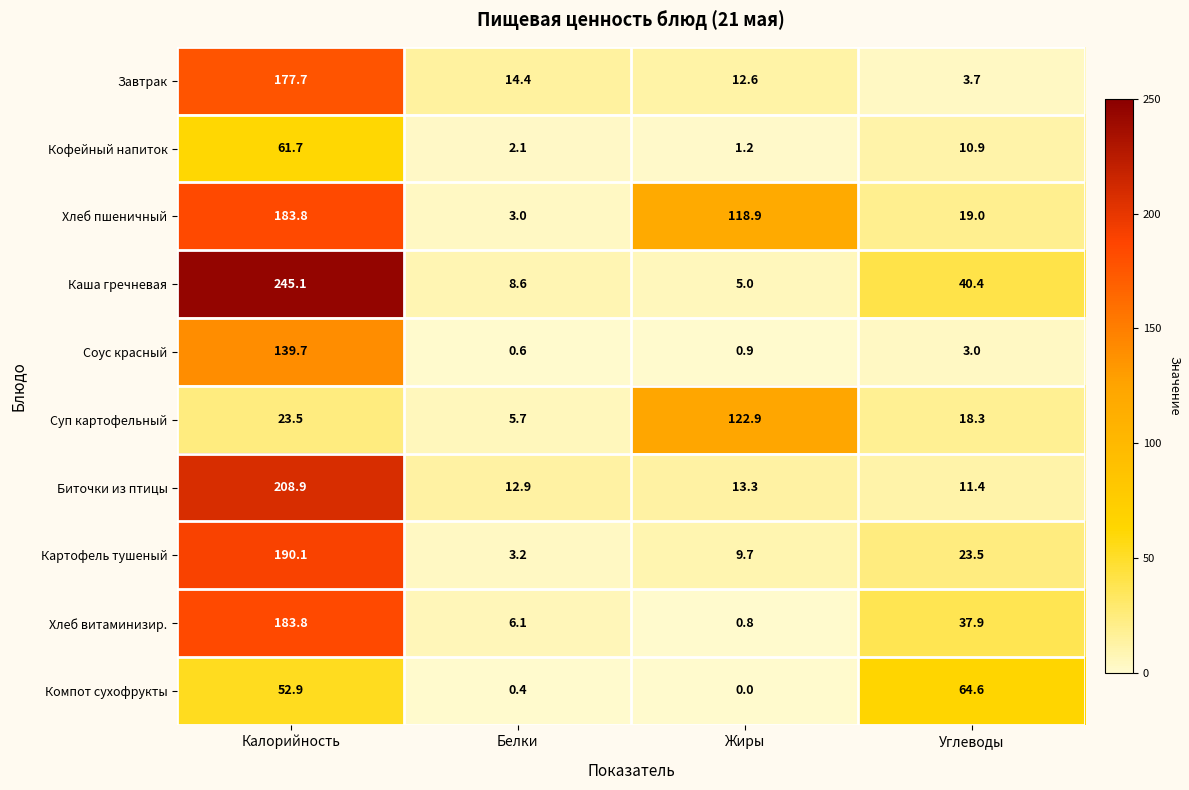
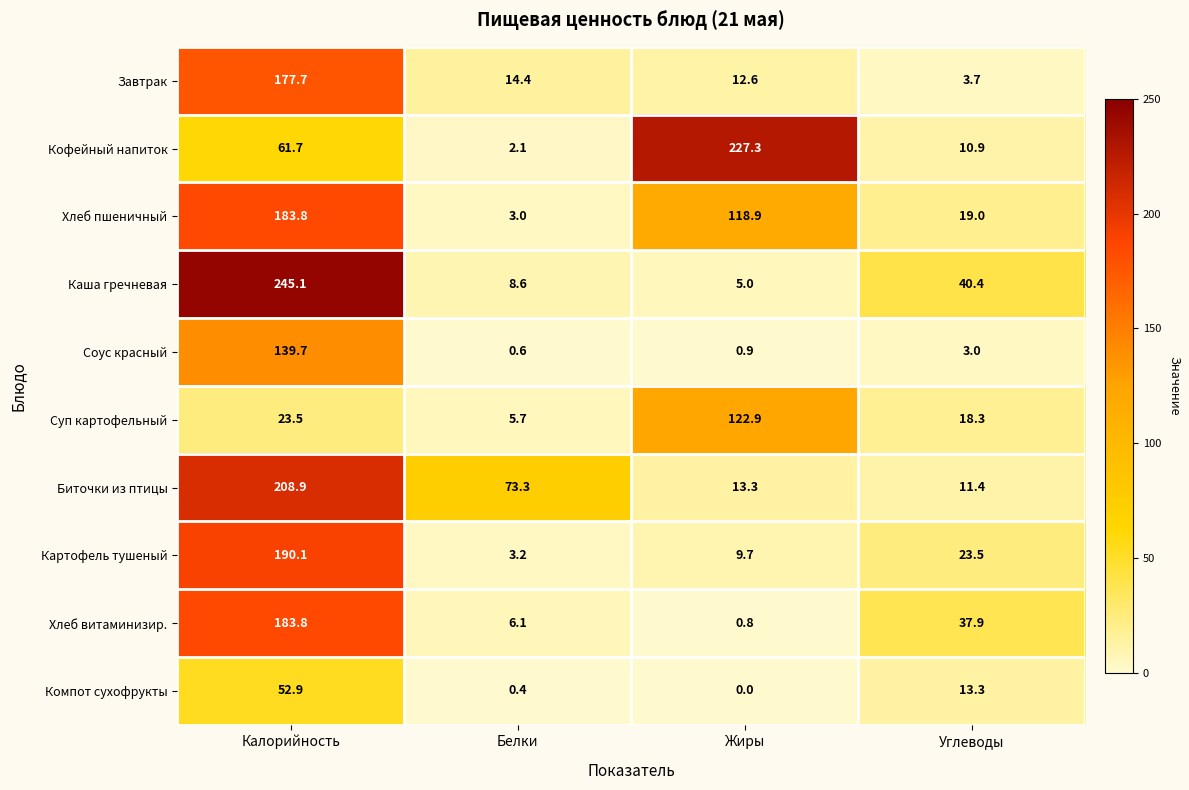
  {
    "Завтрак": {
      "Калорийность": 177.7,
      "Белки": 14.4,
      "Жиры": 12.6,
      "Углеводы": 3.7
    },
    "Кофейный напиток": {
      "Калорийность": 61.7,
      "Белки": 2.1,
-     "Жиры": 1.2,
+     "Жиры": 227.3,
      "Углеводы": 10.9
    },
    "Хлеб пшеничный": {
      "Калорийность": 183.8,
      "Белки": 3.0,
      "Жиры": 118.9,
      "Углеводы": 19.0
    },
    "Каша гречневая": {
      "Калорийность": 245.1,
      "Белки": 8.6,
      "Жиры": 5.0,
      "Углеводы": 40.4
    },
    "Соус красный": {
      "Калорийность": 139.7,
      "Белки": 0.6,
      "Жиры": 0.9,
      "Углеводы": 3.0
    },
    "Суп картофельный": {
      "Калорийность": 23.5,
      "Белки": 5.7,
      "Жиры": 122.9,
      "Углеводы": 18.3
    },
    "Биточки из птицы": {
      "Калорийность": 208.9,
-     "Белки": 12.9,
+     "Белки": 73.3,
      "Жиры": 13.3,
      "Углеводы": 11.4
    },
    "Картофель тушеный": {
      "Калорийность": 190.1,
      "Белки": 3.2,
      "Жиры": 9.7,
      "Углеводы": 23.5
    },
    "Хлеб витаминизир.": {
      "Калорийность": 183.8,
      "Белки": 6.1,
      "Жиры": 0.8,
      "Углеводы": 37.9
    },
    "Компот сухофрукты": {
      "Калорийность": 52.9,
      "Белки": 0.4,
      "Жиры": 0.0,
-     "Углеводы": 64.6
+     "Углеводы": 13.3
    }
  }
